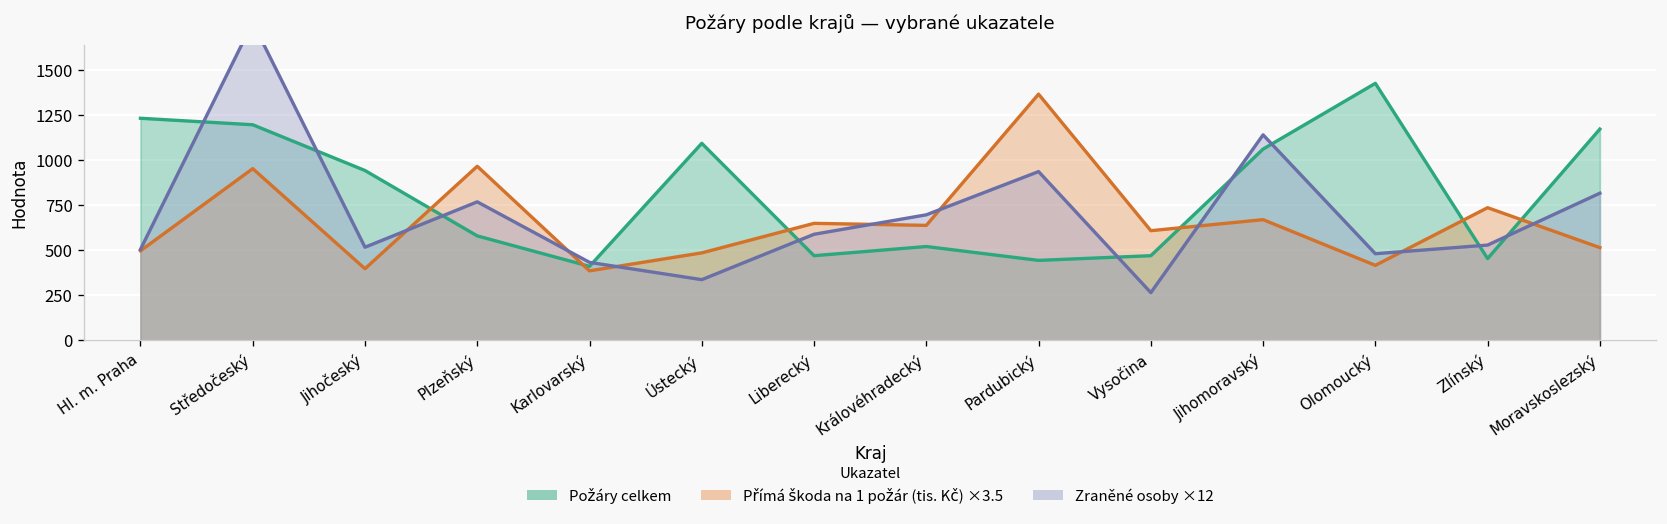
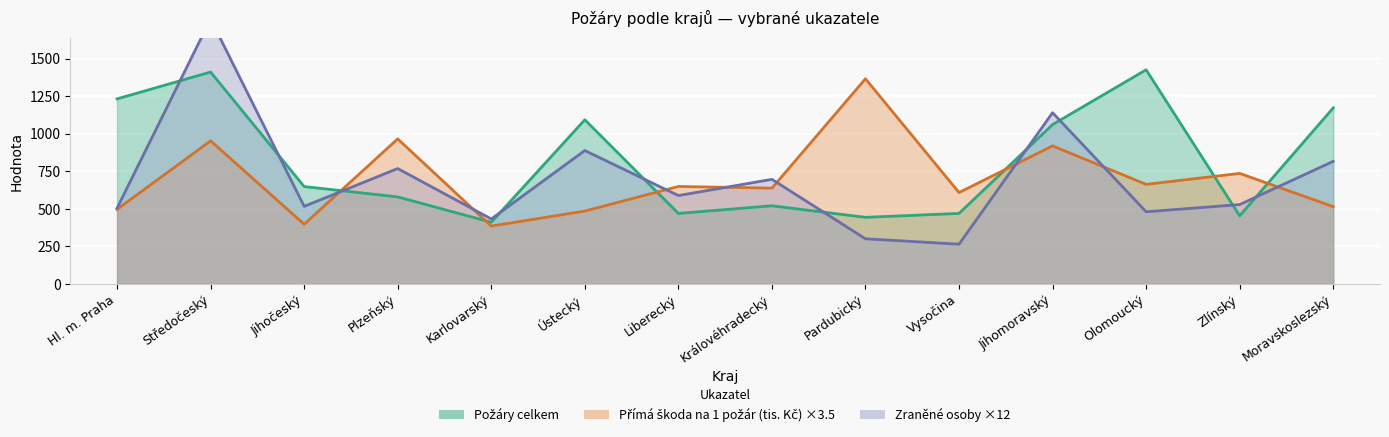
  {
    "Požáry celkem": {
      "Hl. m. Praha": 1230,
-     "Středočeský": 1200,
-     "Jihočeský": 940,
+     "Středočeský": 1410,
+     "Jihočeský": 650,
      "Plzeňský": 580,
      "Karlovarský": 410,
      "Ústecký": 1090,
      "Liberecký": 470,
      "Královéhradecký": 520,
      "Pardubický": 440,
      "Vysočina": 470,
      "Jihomoravský": 1060,
      "Olomoucký": 1430,
      "Zlínský": 450,
      "Moravskoslezský": 1170
    },
    "Přímá škoda na 1 požár (tis. Kč) ×3.5": {
      "Středočeský": 950,
      "Jihočeský": 400,
      "Plzeňský": 970,
      "Karlovarský": 380,
      "Ústecký": 480,
      "Liberecký": 650,
      "Královéhradecký": 640,
      "Pardubický": 1370,
      "Vysočina": 610,
-     "Jihomoravský": 670,
-     "Olomoucký": 420,
+     "Jihomoravský": 920,
+     "Olomoucký": 660,
      "Zlínský": 740,
      "Moravskoslezský": 510
    },
    "Zraněné osoby ×12": {
      "Jihočeský": 520,
      "Plzeňský": 770,
      "Karlovarský": 430,
-     "Ústecký": 340,
+     "Ústecký": 890,
      "Liberecký": 590,
      "Královéhradecký": 700,
-     "Pardubický": 940,
+     "Pardubický": 300,
      "Vysočina": 260,
      "Jihomoravský": 1140,
      "Olomoucký": 480,
      "Zlínský": 530,
      "Moravskoslezský": 820
    }
  }
